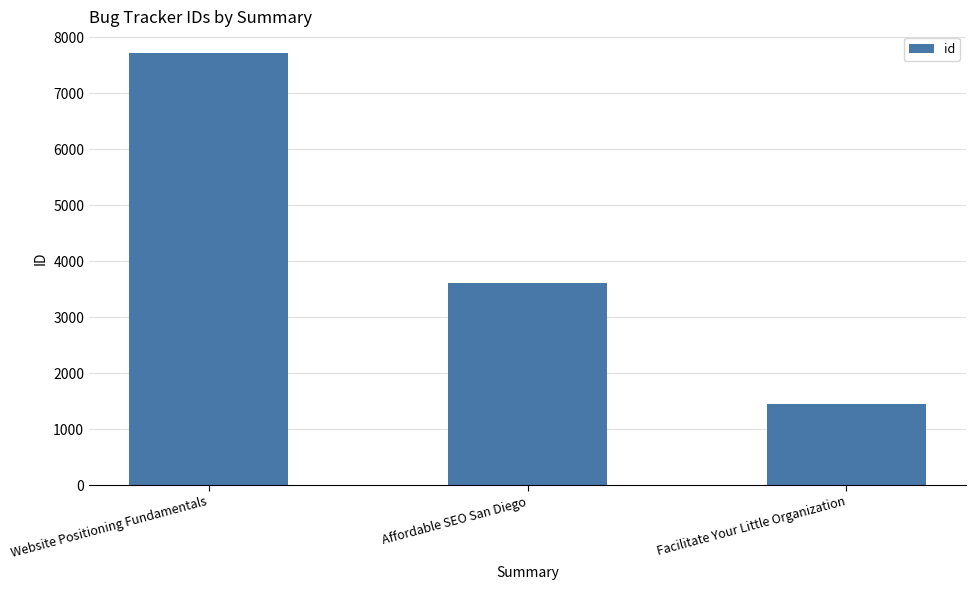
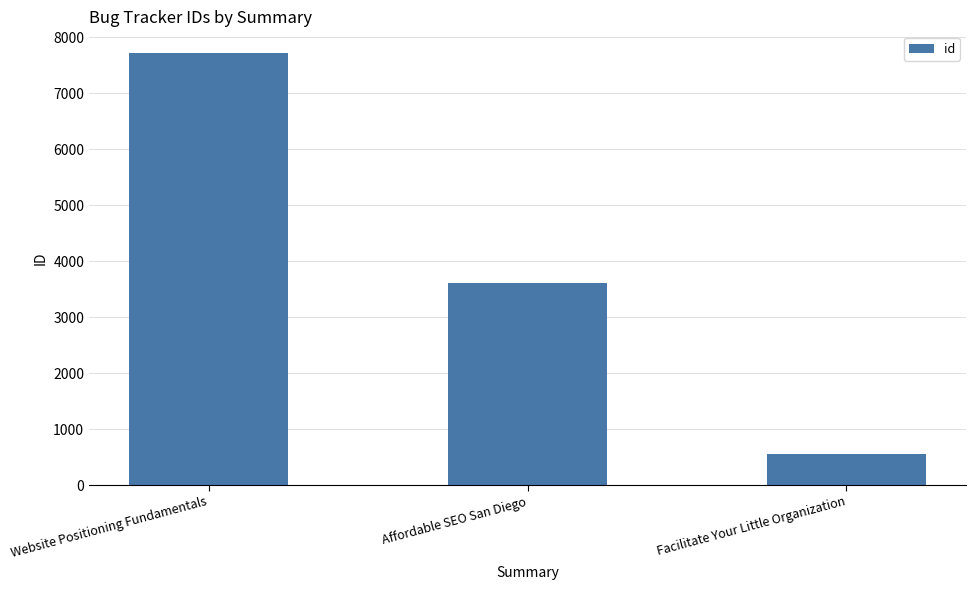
  {
    "Website Positioning Fundamentals": 7700,
    "Affordable SEO San Diego": 3600,
-   "Facilitate Your Little Organization": 1400
+   "Facilitate Your Little Organization": 600
  }
